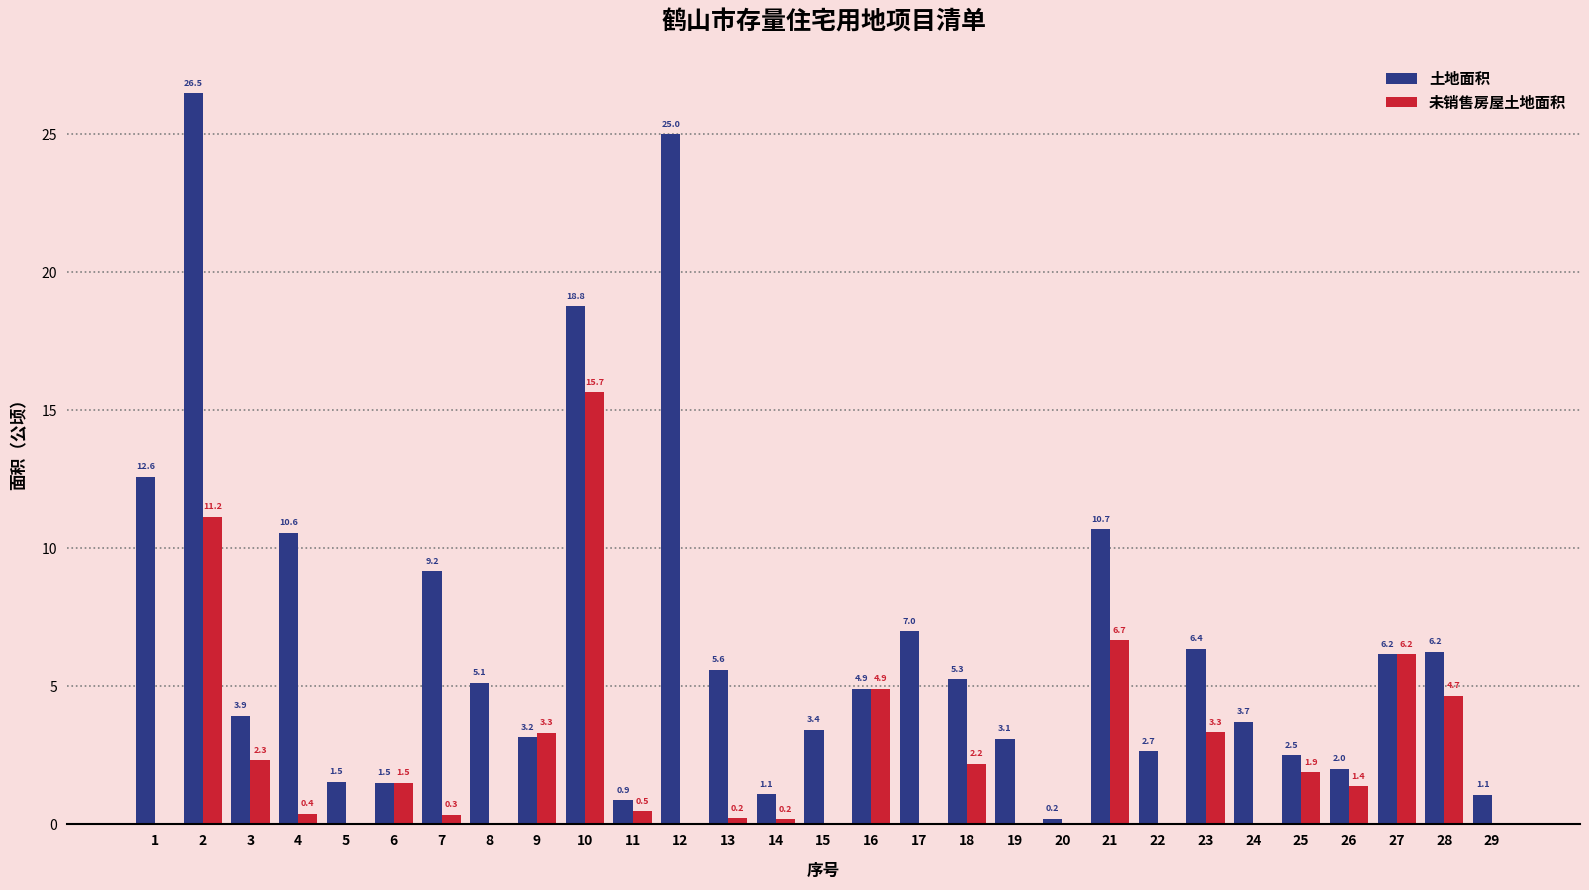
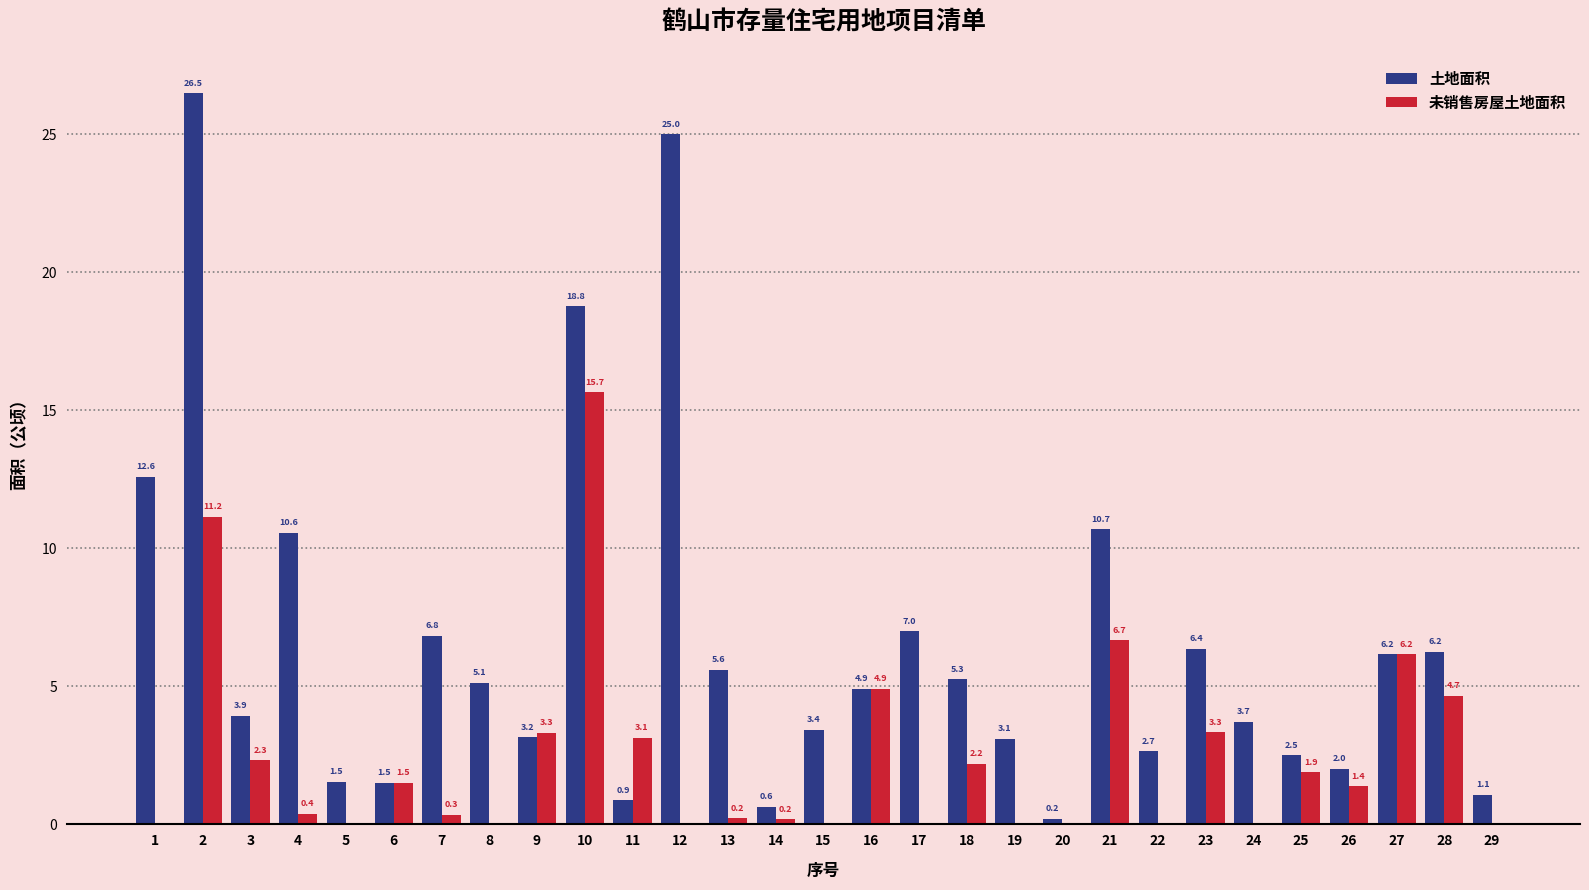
  {
    "土地面积": {
      "1": 12.6,
      "2": 26.5,
      "3": 3.9,
      "4": 10.6,
      "5": 1.5,
      "6": 1.5,
-     "7": 9.2,
+     "7": 6.8,
      "8": 5.1,
      "9": 3.2,
      "10": 18.8,
      "11": 0.9,
      "12": 25.0,
      "13": 5.6,
-     "14": 1.1,
+     "14": 0.6,
      "15": 3.4,
      "16": 4.9,
      "17": 7.0,
      "18": 5.3,
      "19": 3.1,
      "20": 0.2,
      "21": 10.7,
      "22": 2.7,
      "23": 6.4,
      "24": 3.7,
      "25": 2.5,
      "26": 2.0,
      "27": 6.2,
      "28": 6.2,
      "29": 1.1
    },
    "未销售房屋土地面积": {
      "2": 11.2,
      "3": 2.3,
      "4": 0.4,
      "6": 1.5,
      "7": 0.3,
      "9": 3.3,
      "10": 15.7,
-     "11": 0.5,
+     "11": 3.1,
      "13": 0.2,
      "14": 0.2,
      "16": 4.9,
      "18": 2.2,
      "21": 6.7,
      "23": 3.3,
      "25": 1.9,
      "26": 1.4,
      "27": 6.2,
      "28": 4.7
    }
  }
